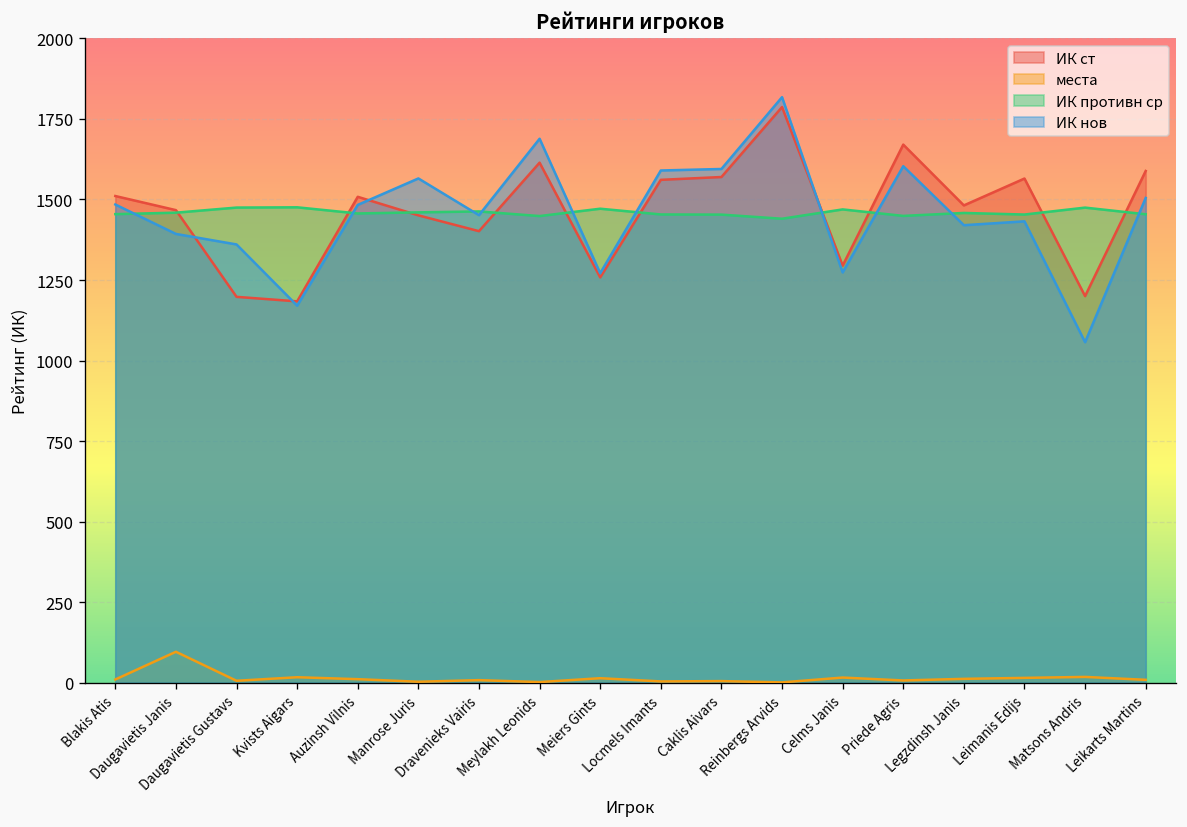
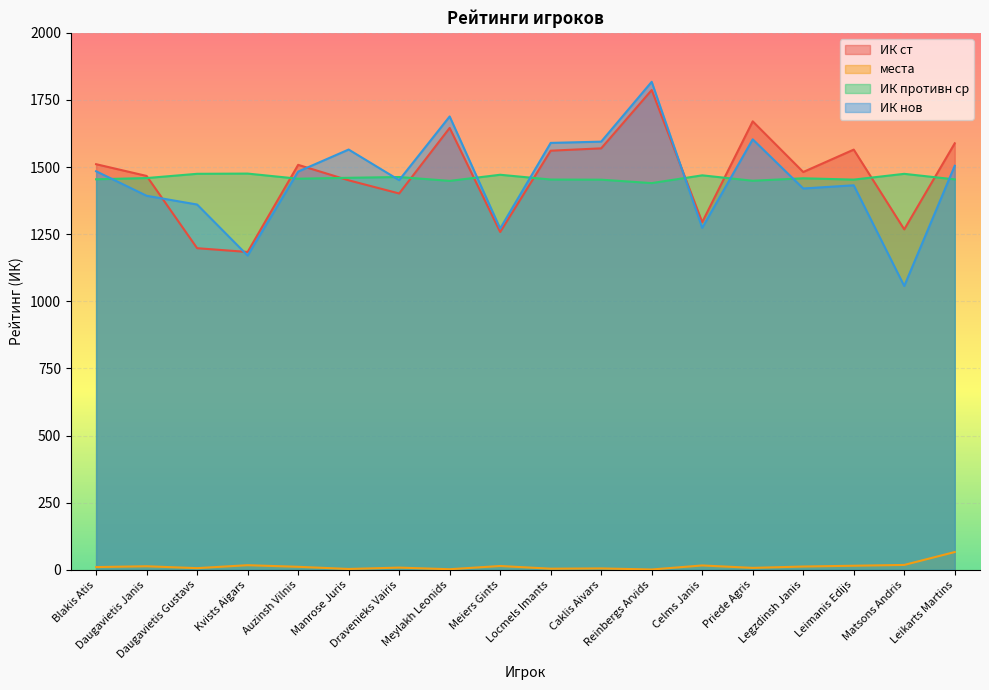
  {
    "ИК ст": {
      "Blakis Atis": 1510,
      "Daugavietis Gustavs": 1200,
      "Kvists Aigars": 1180,
      "Auzinsh Vilnis": 1510,
      "Dravenieks Vairis": 1400,
-     "Meylakh Leonids": 1610,
+     "Meylakh Leonids": 1650,
      "Meiers Gints": 1260,
      "Locmels Imants": 1560,
      "Caklis Aivars": 1570,
      "Reinbergs Arvids": 1790,
      "Celms Janis": 1290,
      "Priede Agris": 1670,
      "Legzdinsh Janis": 1480,
      "Leimanis Edijs": 1570,
-     "Matsons Andris": 1200,
+     "Matsons Andris": 1270,
      "Leikarts Martins": 1590
    },
    "места": {
      "Blakis Atis": 10,
-     "Daugavietis Janis": 100,
+     "Daugavietis Janis": 10,
      "Daugavietis Gustavs": 10,
      "Kvists Aigars": 20,
      "Auzinsh Vilnis": 10,
      "Manrose Juris": 0,
      "Dravenieks Vairis": 10,
      "Meylakh Leonids": 0,
      "Meiers Gints": 10,
      "Locmels Imants": 0,
      "Caklis Aivars": 10,
      "Reinbergs Arvids": 0,
      "Celms Janis": 20,
      "Priede Agris": 10,
      "Legzdinsh Janis": 10,
      "Leimanis Edijs": 20,
      "Matsons Andris": 20,
-     "Leikarts Martins": 10
+     "Leikarts Martins": 70
    },
    "ИК противн ср": {
      "Blakis Atis": 1450,
      "Daugavietis Gustavs": 1470,
      "Kvists Aigars": 1480,
      "Auzinsh Vilnis": 1460,
      "Dravenieks Vairis": 1460,
      "Meylakh Leonids": 1450,
      "Meiers Gints": 1470,
      "Locmels Imants": 1450,
      "Caklis Aivars": 1450,
      "Reinbergs Arvids": 1440,
      "Celms Janis": 1470,
      "Priede Agris": 1450,
      "Legzdinsh Janis": 1460,
      "Leimanis Edijs": 1450,
      "Matsons Andris": 1470,
      "Leikarts Martins": 1450
    },
    "ИК нов": {
      "Blakis Atis": 1480,
      "Daugavietis Janis": 1390,
      "Daugavietis Gustavs": 1360,
      "Kvists Aigars": 1170,
      "Auzinsh Vilnis": 1480,
      "Manrose Juris": 1570,
      "Dravenieks Vairis": 1450,
      "Meylakh Leonids": 1690,
      "Meiers Gints": 1270,
      "Locmels Imants": 1590,
      "Caklis Aivars": 1590,
      "Reinbergs Arvids": 1820,
      "Celms Janis": 1270,
      "Priede Agris": 1600,
      "Legzdinsh Janis": 1420,
      "Leimanis Edijs": 1430,
      "Matsons Andris": 1060,
      "Leikarts Martins": 1500
    }
  }
